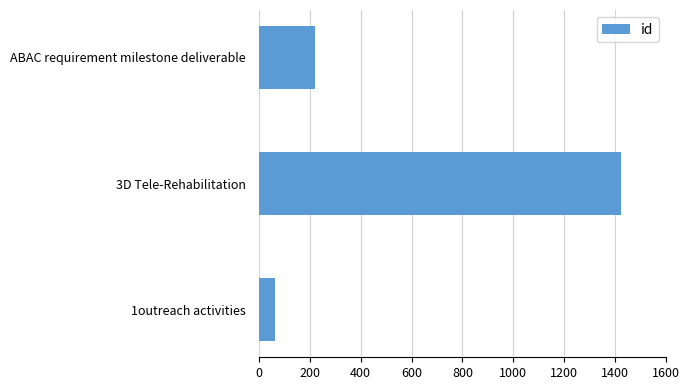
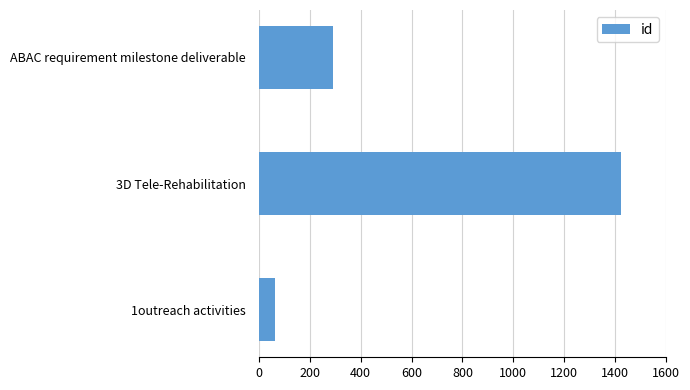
  {
-   "ABAC requirement milestone deliverable": 220,
+   "ABAC requirement milestone deliverable": 290,
    "3D Tele-Rehabilitation": 1430,
    "1outreach activities": 60
  }
